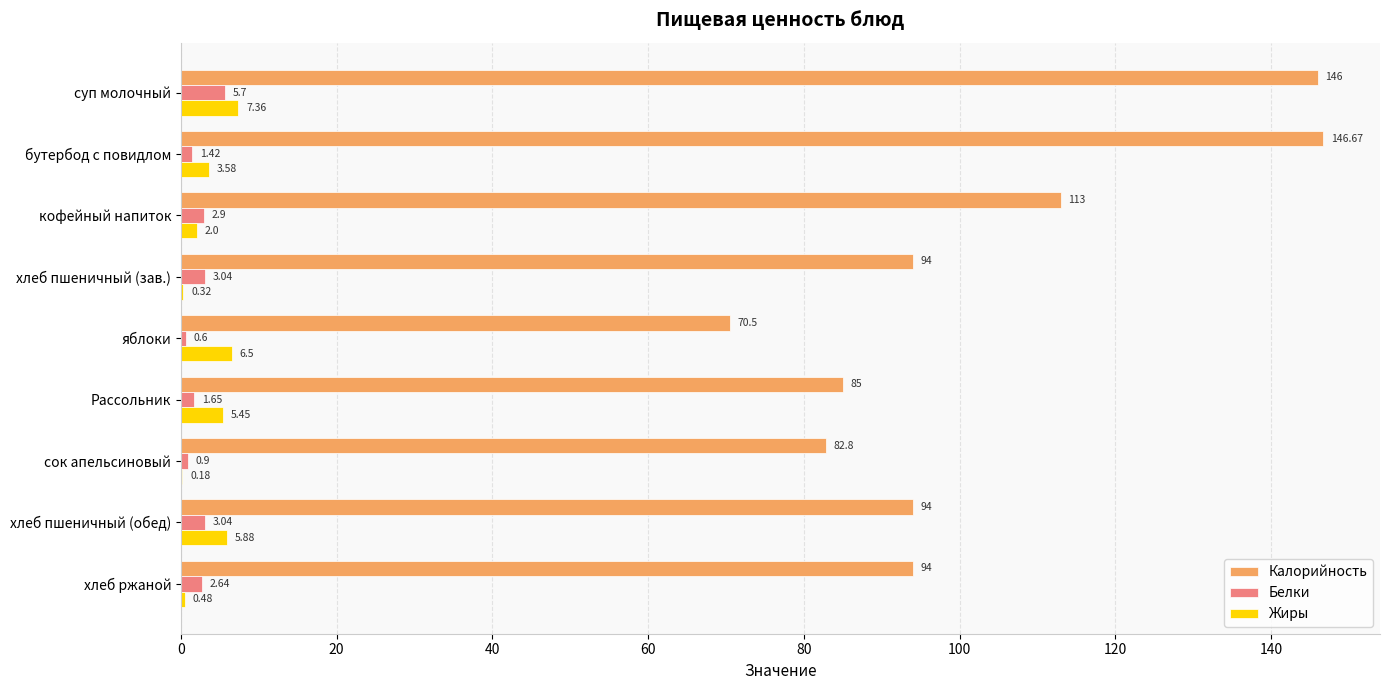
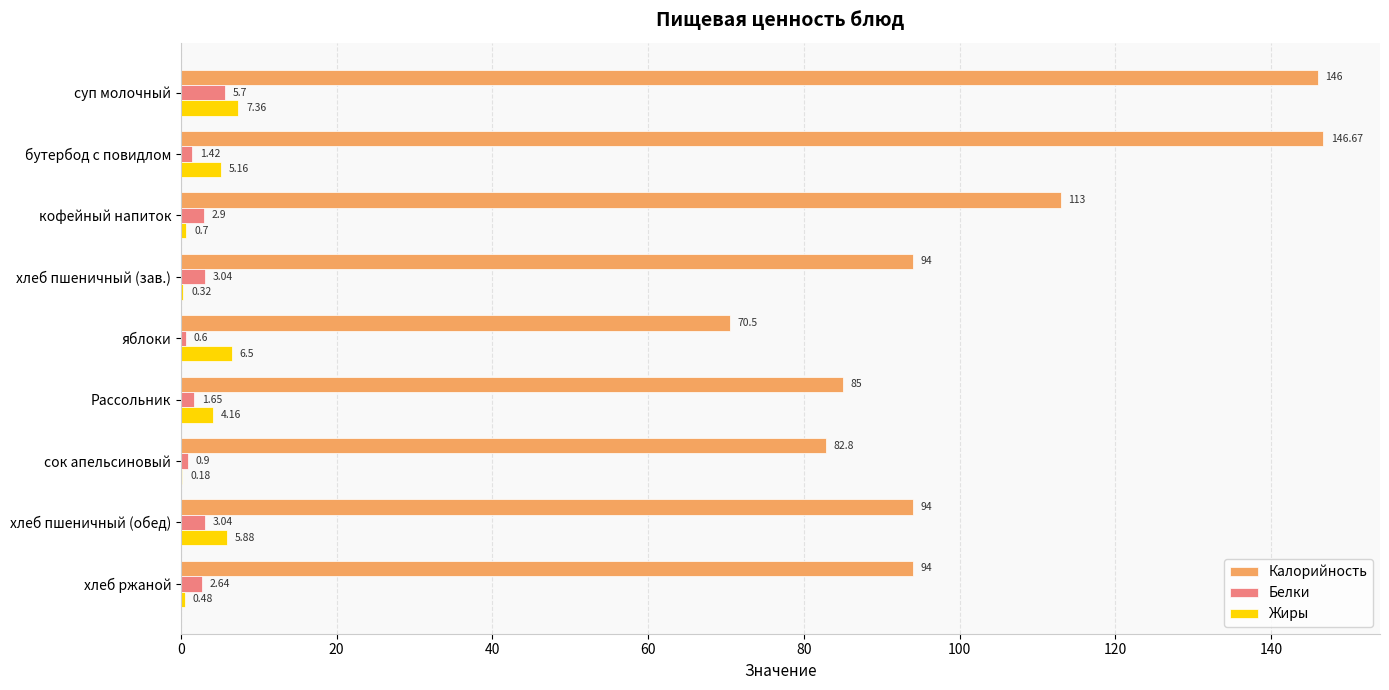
  {
    "Жиры": {
      "суп молочный": 7.36,
-     "бутербод с повидлом": 3.58,
-     "кофейный напиток": 2.0,
+     "бутербод с повидлом": 5.16,
+     "кофейный напиток": 0.7,
      "хлеб пшеничный (зав.)": 0.32,
      "яблоки": 6.5,
-     "Рассольник": 5.45,
+     "Рассольник": 4.16,
      "сок апельсиновый": 0.18,
      "хлеб пшеничный (обед)": 5.88,
      "хлеб ржаной": 0.48
    }
  }
